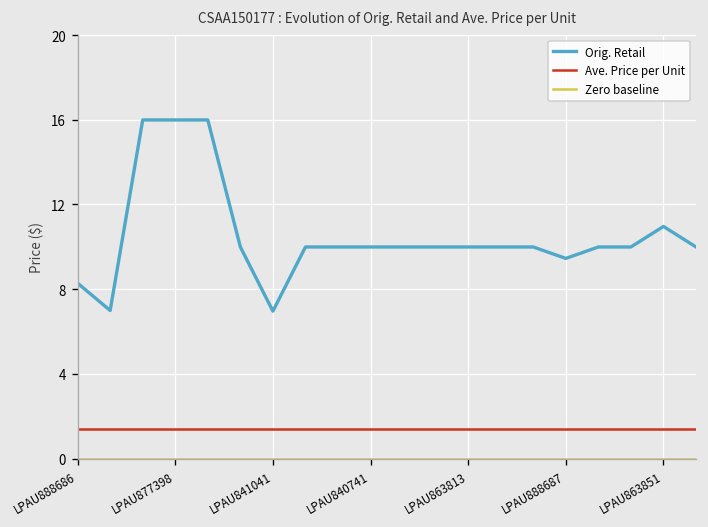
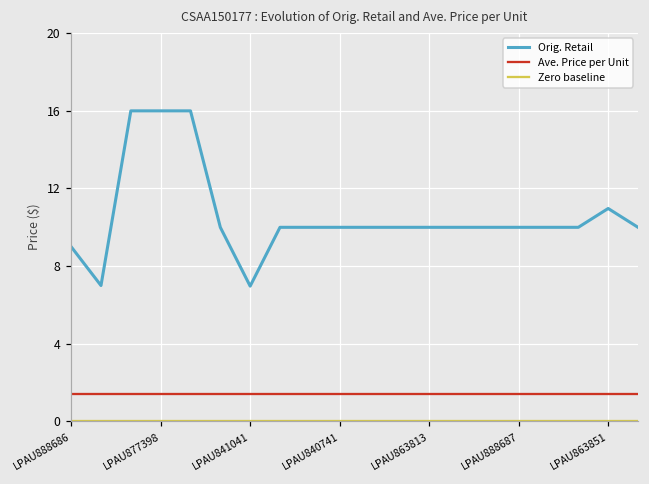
  {
    "Orig. Retail": {
-     "LPAU888686": 8.3,
+     "LPAU888686": 9.0,
      "LPAU877398": 16.0,
      "LPAU841041": 7.0,
      "LPAU840741": 10.0,
      "LPAU863813": 10.0,
-     "LPAU888687": 9.5,
+     "LPAU888687": 10.0,
      "LPAU863851": 11.0
    },
    "Ave. Price per Unit": {
      "LPAU888686": 1.4,
      "LPAU877398": 1.4,
      "LPAU841041": 1.4,
      "LPAU840741": 1.4,
      "LPAU863813": 1.4,
      "LPAU888687": 1.4,
      "LPAU863851": 1.4
    },
    "Zero baseline": {
      "LPAU888686": 0.0,
      "LPAU877398": 0.0,
      "LPAU841041": 0.0,
      "LPAU840741": 0.0,
      "LPAU863813": 0.0,
      "LPAU888687": 0.0,
      "LPAU863851": 0.0
    }
  }
